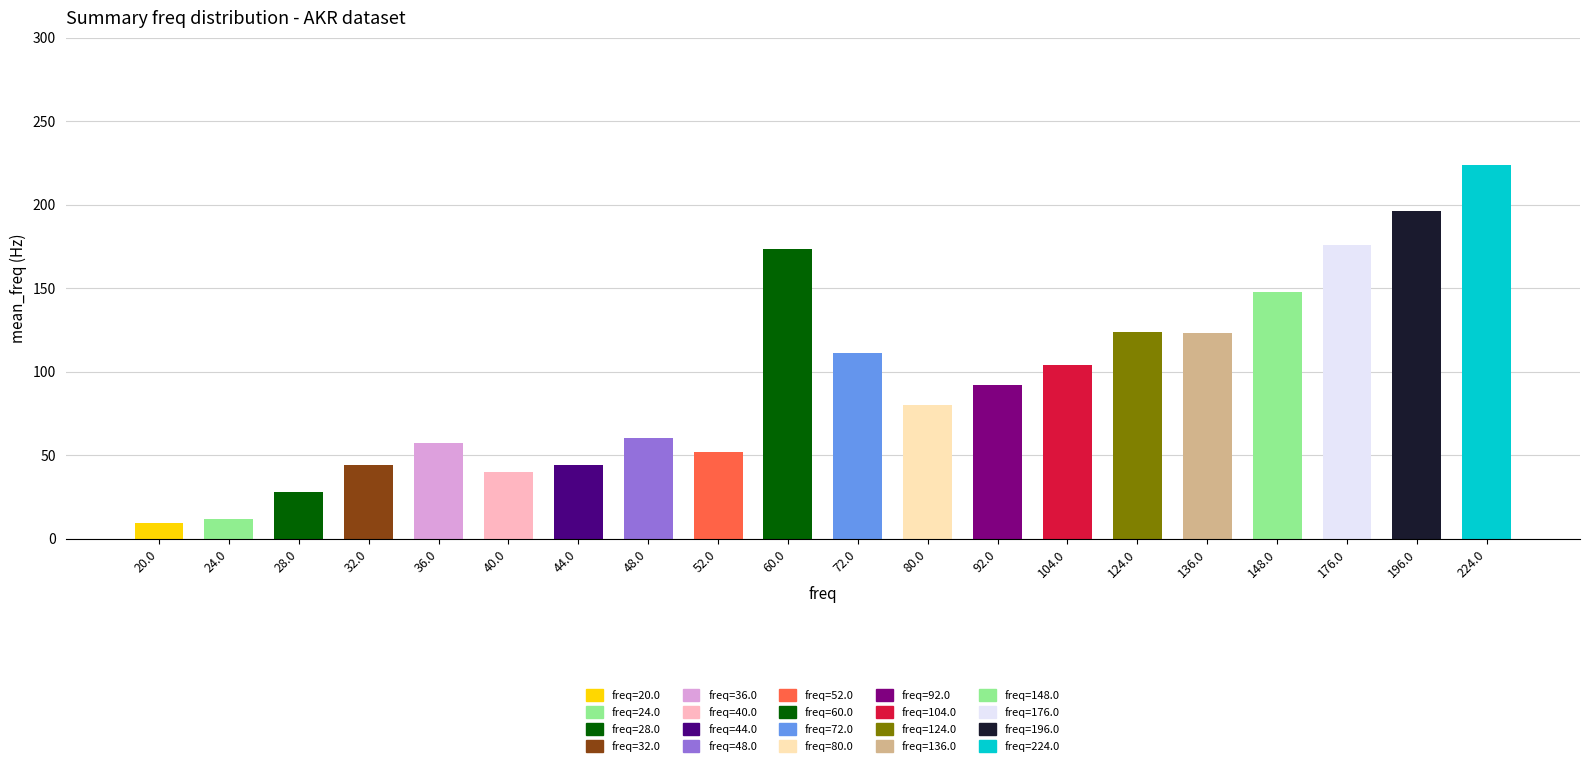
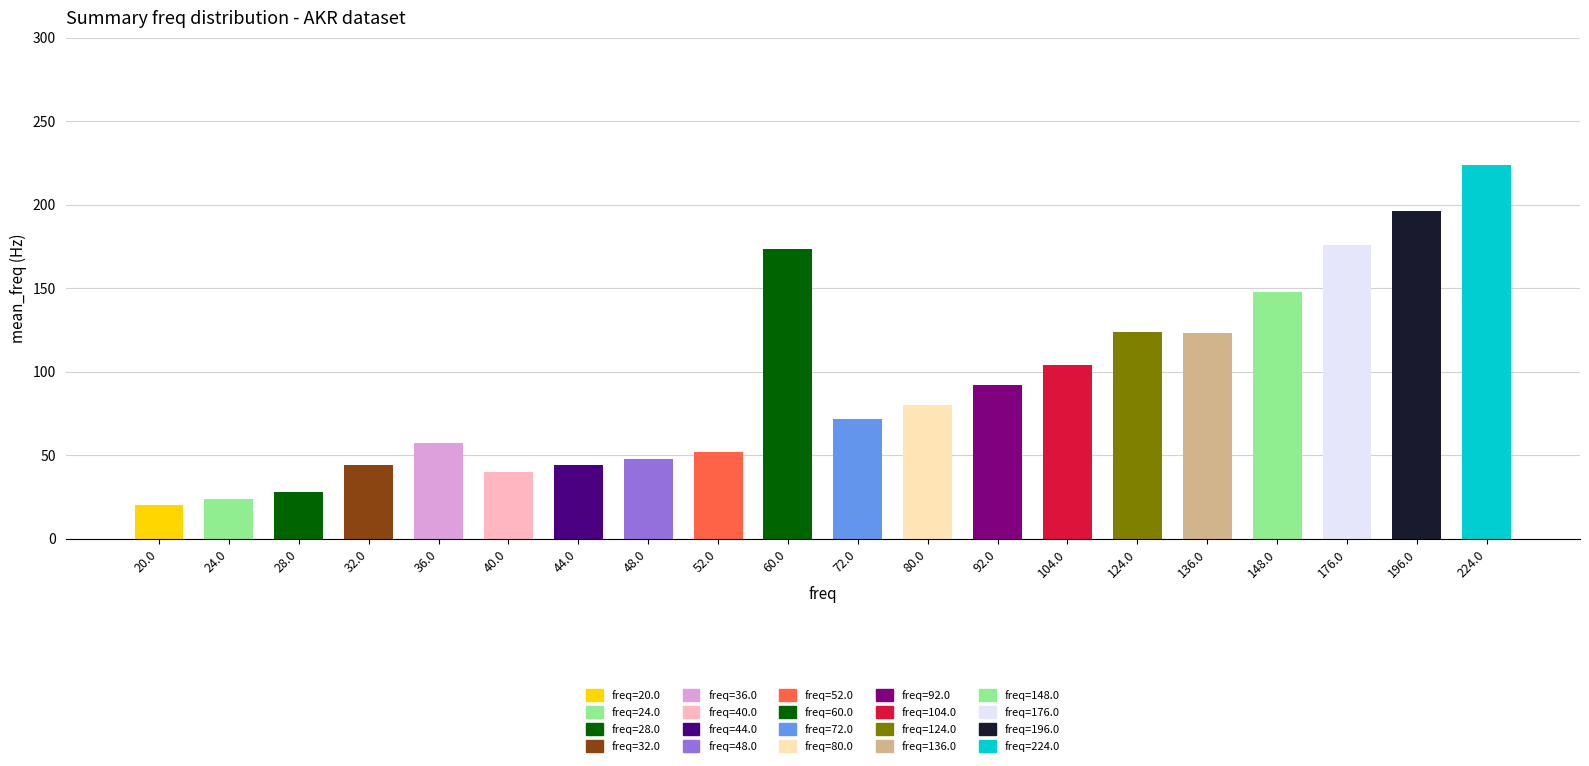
  {
-   "20.0": 10,
-   "24.0": 12,
+   "20.0": 20,
+   "24.0": 24,
    "28.0": 28,
    "32.0": 44,
    "36.0": 57,
    "40.0": 40,
    "44.0": 44,
-   "48.0": 60,
+   "48.0": 48,
    "52.0": 52,
    "60.0": 173,
-   "72.0": 112,
+   "72.0": 72,
    "80.0": 80,
    "92.0": 92,
    "104.0": 104,
    "124.0": 124,
    "136.0": 123,
    "148.0": 148,
    "176.0": 176,
    "196.0": 196,
    "224.0": 224
  }
